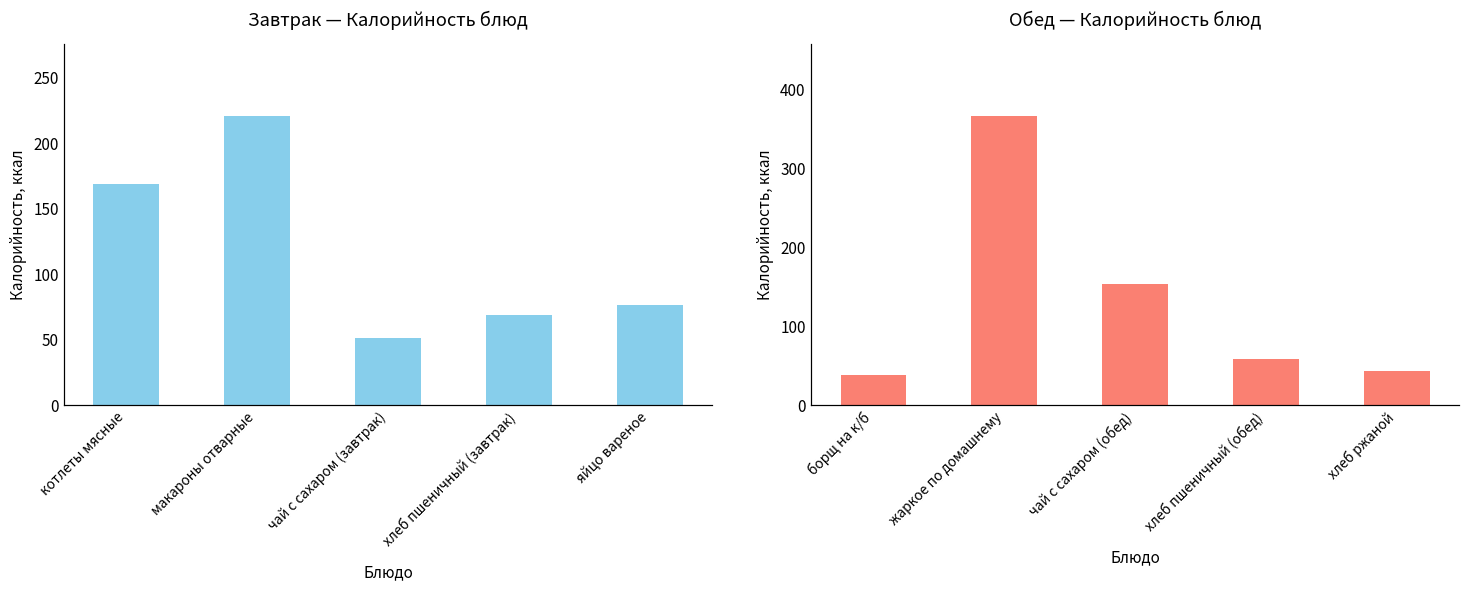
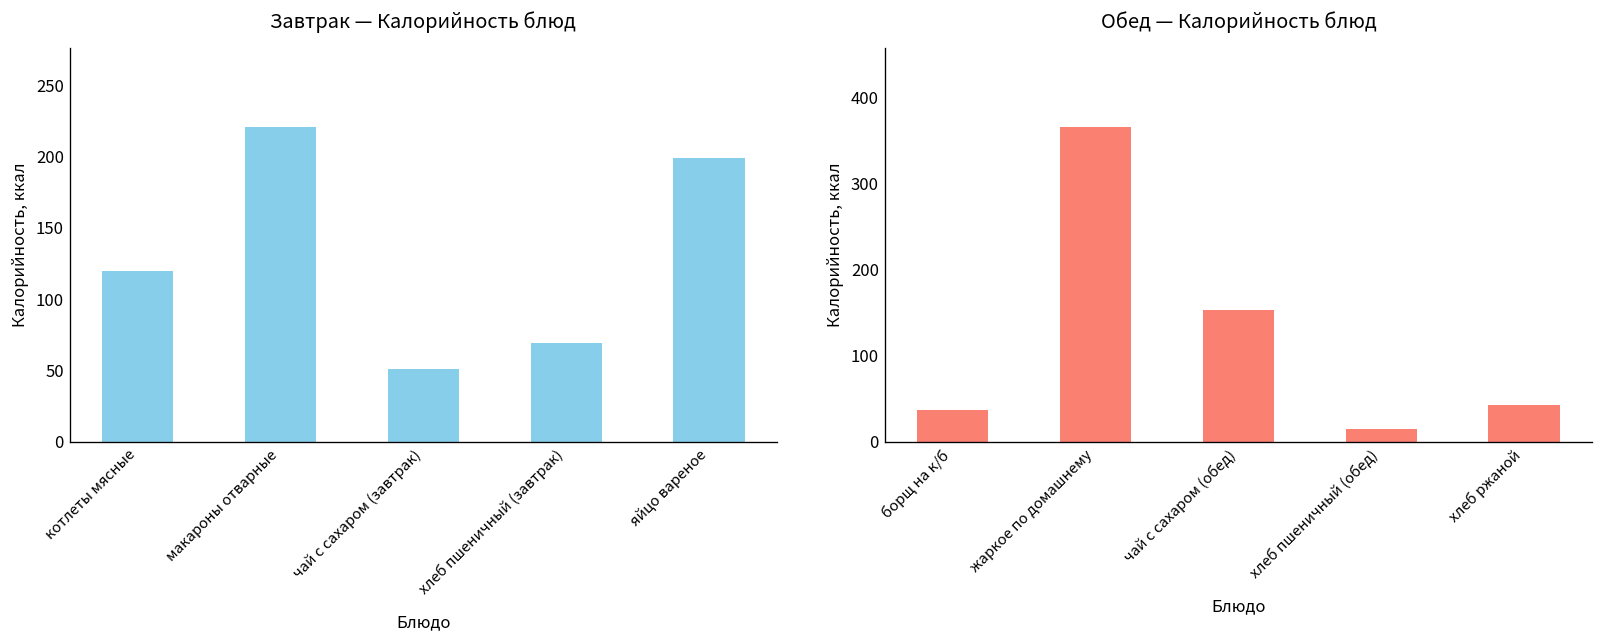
  {
    "Завтрак — Калорийность блюд": {
-     "котлеты мясные": 169,
+     "котлеты мясные": 120,
      "макароны отварные": 221,
      "чай с сахаром (завтрак)": 51,
      "хлеб пшеничный (завтрак)": 69,
-     "яйцо вареное": 76
+     "яйцо вареное": 199
    },
    "Обед — Калорийность блюд": {
      "борщ на к/б": 40,
      "жаркое по домашнему": 370,
      "чай с сахаром (обед)": 150,
-     "хлеб пшеничный (обед)": 60,
+     "хлеб пшеничный (обед)": 10,
      "хлеб ржаной": 40
    }
  }
